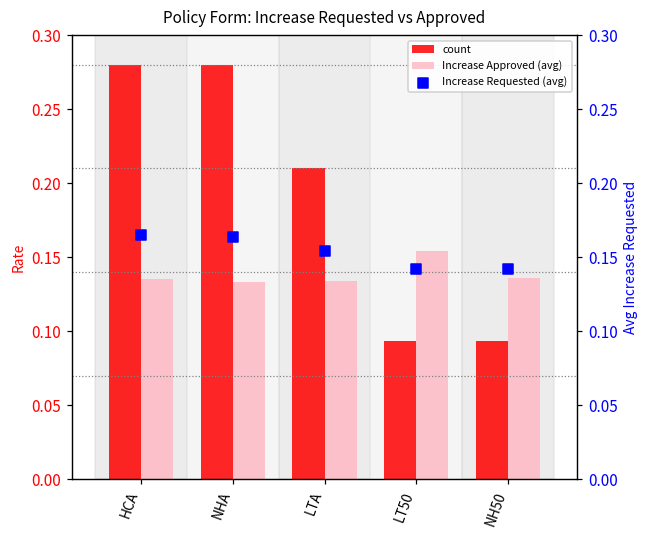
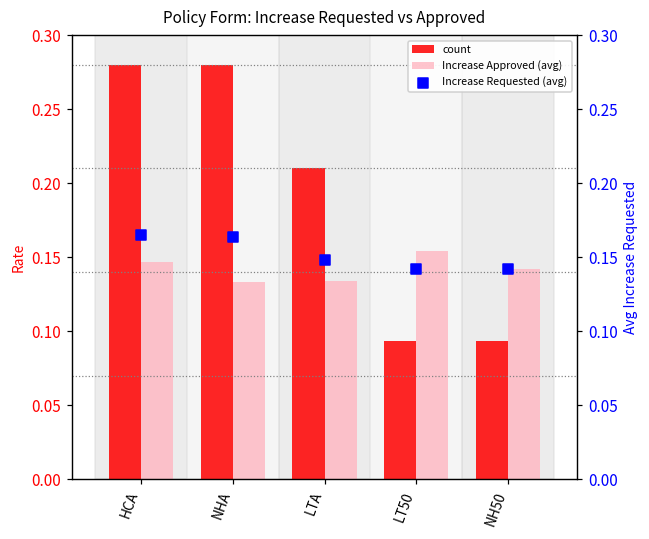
  {
    "count": {
      "HCA": 0.280,
      "NHA": 0.280,
      "LTA": 0.210,
      "LT50": 0.093,
      "NH50": 0.093
    },
    "Increase Approved (avg)": {
-     "HCA": 0.135,
+     "HCA": 0.147,
      "NHA": 0.133,
      "LTA": 0.134,
      "LT50": 0.154,
-     "NH50": 0.136
+     "NH50": 0.142
    },
    "Increase Requested (avg)": {
-     "LTA": 0.154
+     "LTA": 0.148
    }
  }
